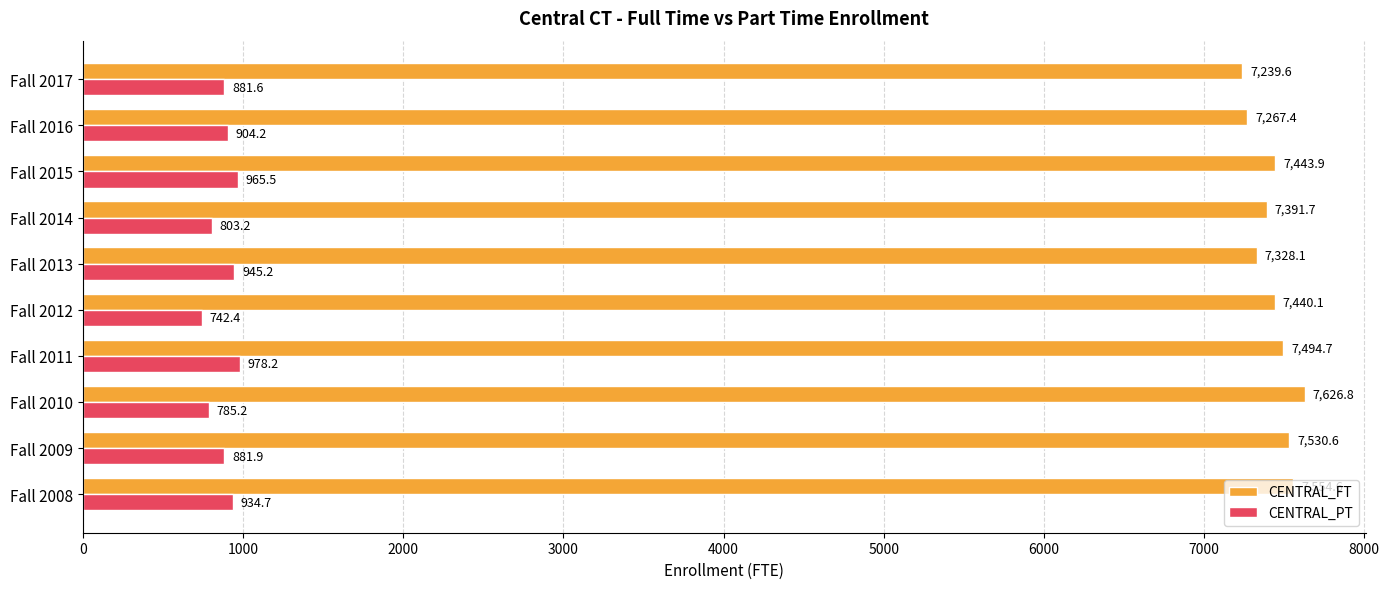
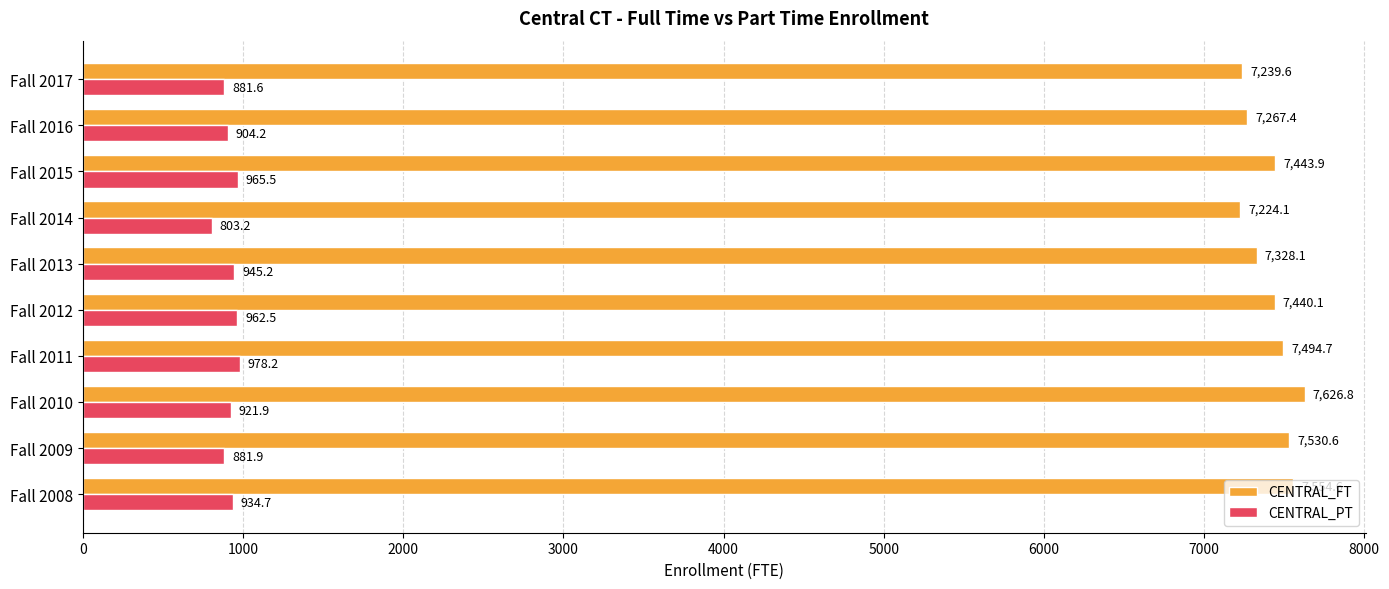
  {
    "CENTRAL_FT": {
      "Fall 2017": "7,239.6",
      "Fall 2016": "7,267.4",
      "Fall 2015": "7,443.9",
-     "Fall 2014": "7,391.7",
+     "Fall 2014": "7,224.1",
      "Fall 2013": "7,328.1",
      "Fall 2012": "7,440.1",
      "Fall 2011": "7,494.7",
      "Fall 2010": "7,626.8",
      "Fall 2009": "7,530.6"
    },
    "CENTRAL_PT": {
      "Fall 2017": "881.6",
      "Fall 2016": "904.2",
      "Fall 2015": "965.5",
      "Fall 2014": "803.2",
      "Fall 2013": "945.2",
-     "Fall 2012": "742.4",
+     "Fall 2012": "962.5",
      "Fall 2011": "978.2",
-     "Fall 2010": "785.2",
+     "Fall 2010": "921.9",
      "Fall 2009": "881.9",
      "Fall 2008": "934.7"
    }
  }
